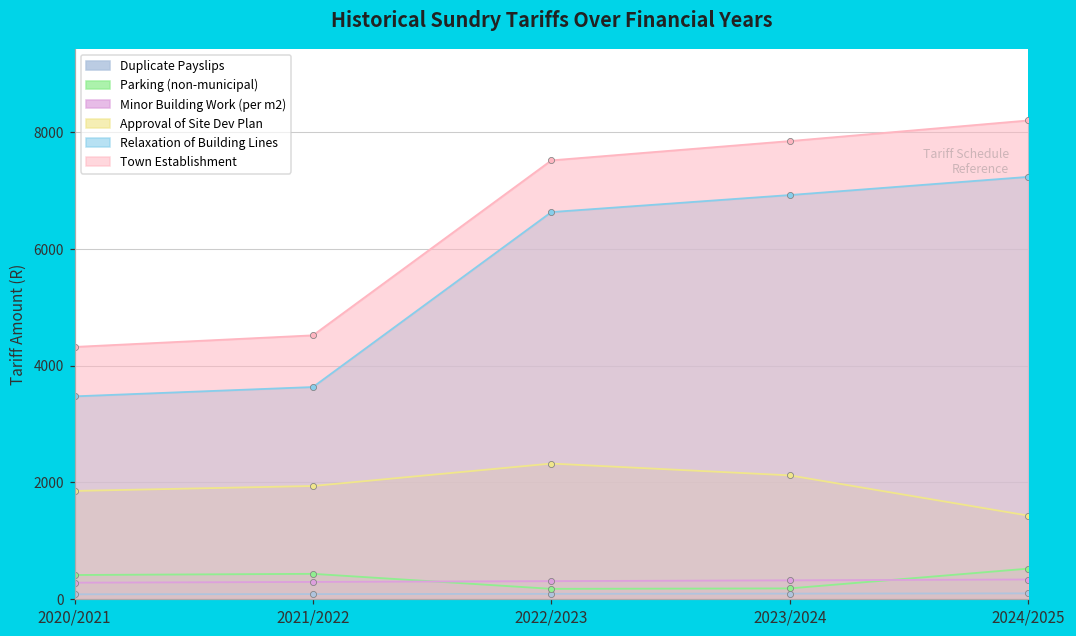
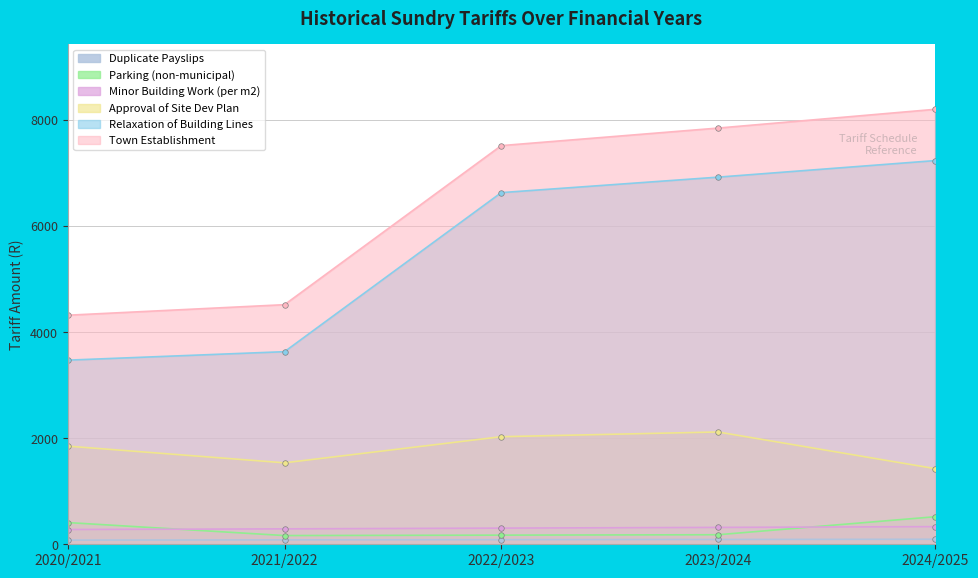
  {
    "Parking (non-municipal)": {
      "2020/2021": 400,
-     "2021/2022": 400,
+     "2021/2022": 200,
      "2022/2023": 200,
      "2023/2024": 200,
      "2024/2025": 500
    },
    "Approval of Site Dev Plan": {
      "2020/2021": 1900,
-     "2021/2022": 1900,
-     "2022/2023": 2300,
+     "2021/2022": 1500,
+     "2022/2023": 2000,
      "2023/2024": 2100,
      "2024/2025": 1400
    }
  }
